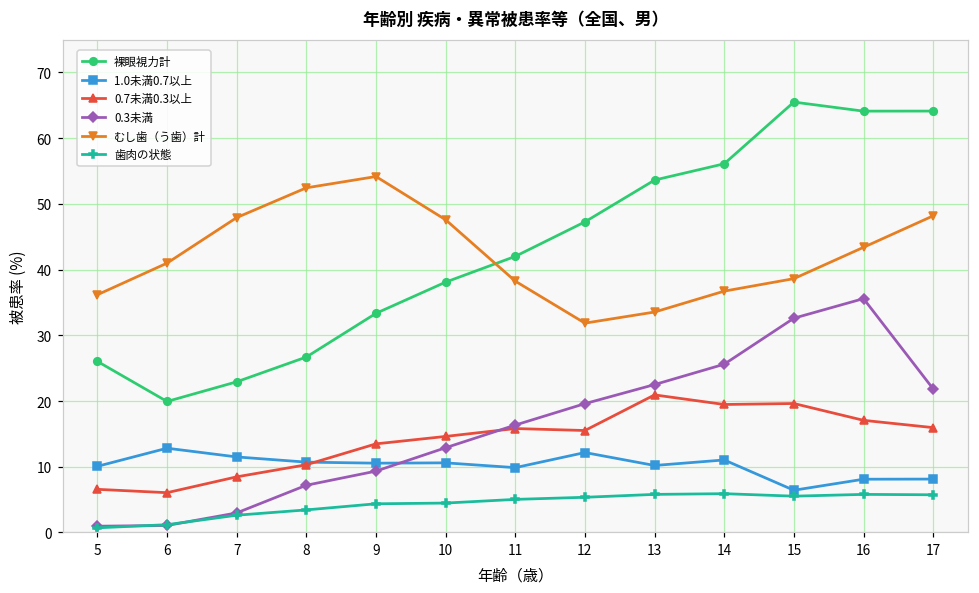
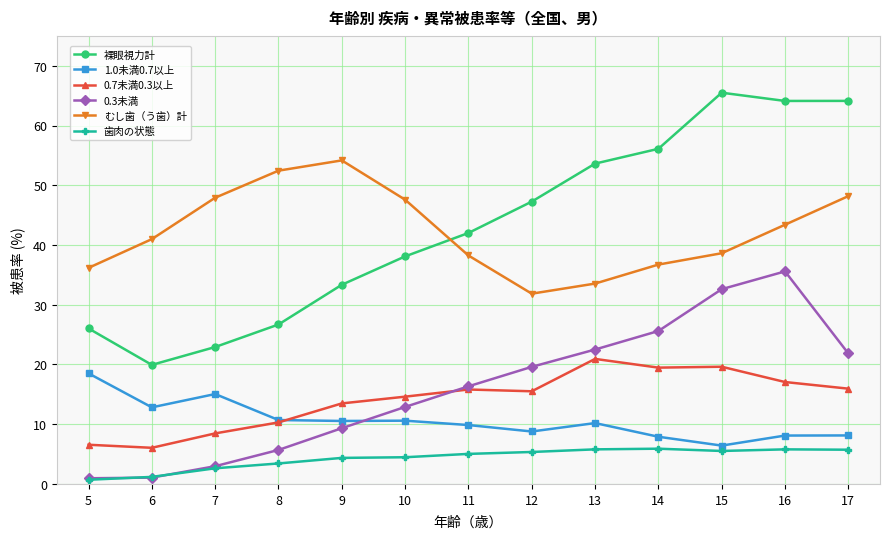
  {
    "1.0未満0.7以上": {
-     "5": 10,
+     "5": 19,
      "6": 13,
-     "7": 11,
+     "7": 15,
      "9": 11,
      "10": 11,
      "11": 10,
-     "12": 12,
+     "12": 9,
      "13": 10,
-     "14": 11,
+     "14": 8,
      "15": 6,
      "16": 8,
      "17": 8
    },
    "0.3未満": {
-     "8": 7,
+     "8": 6,
      "9": 9,
      "10": 13,
      "11": 16,
      "12": 20,
      "13": 23,
      "14": 26,
      "15": 33,
      "16": 36,
      "17": 22
    }
  }
